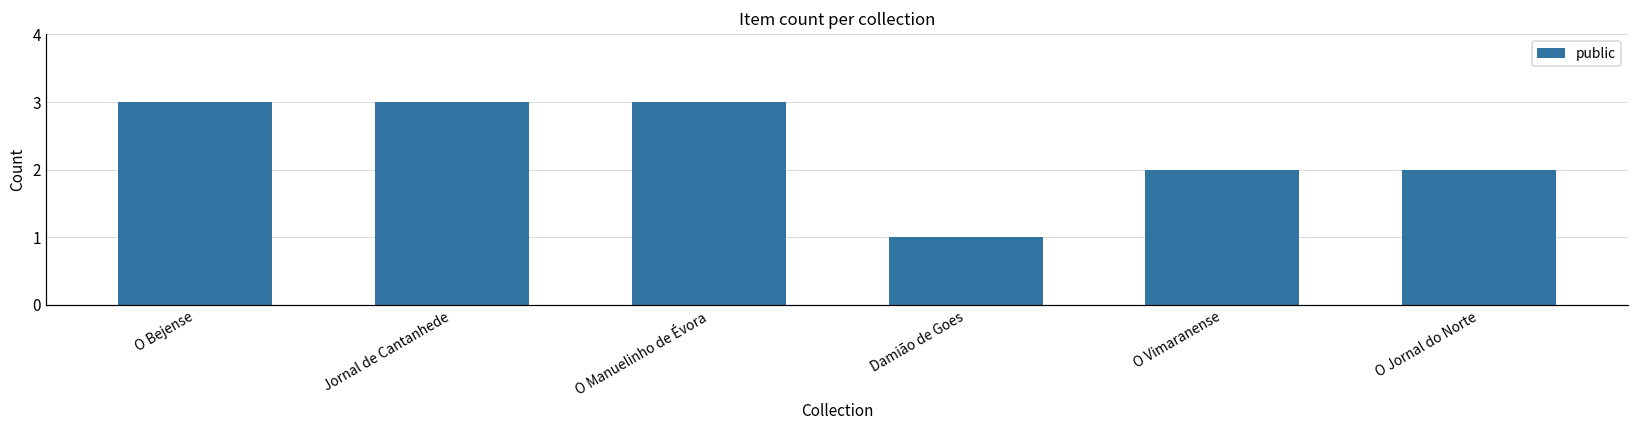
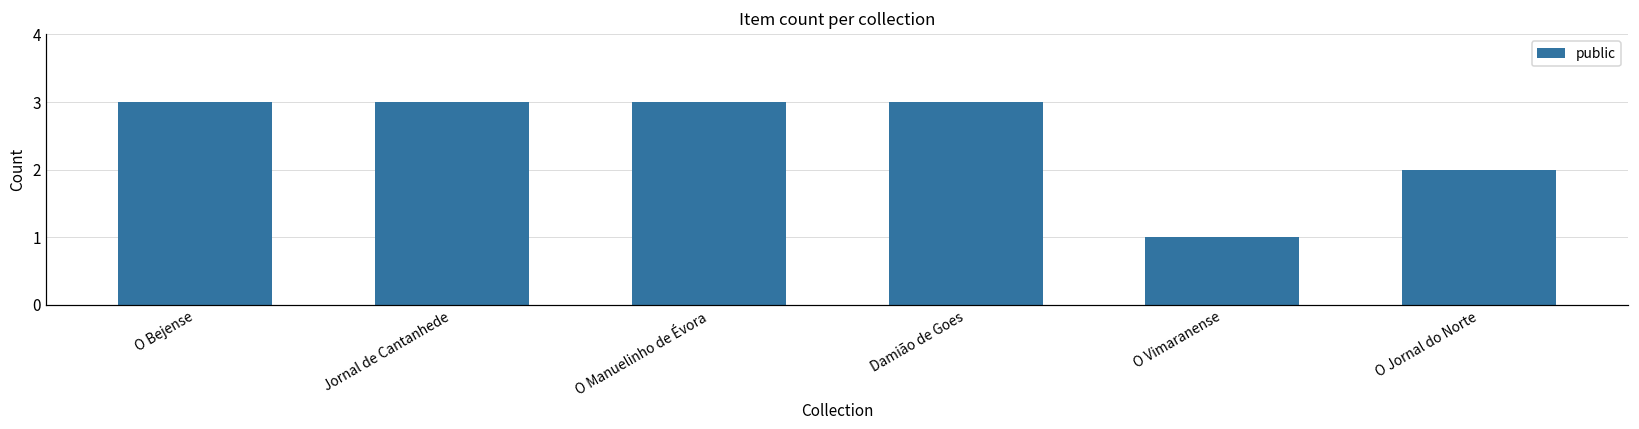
  {
    "O Bejense": 3,
    "Jornal de Cantanhede": 3,
    "O Manuelinho de Évora": 3,
-   "Damião de Goes": 1,
-   "O Vimaranense": 2,
+   "Damião de Goes": 3,
+   "O Vimaranense": 1,
    "O Jornal do Norte": 2
  }
